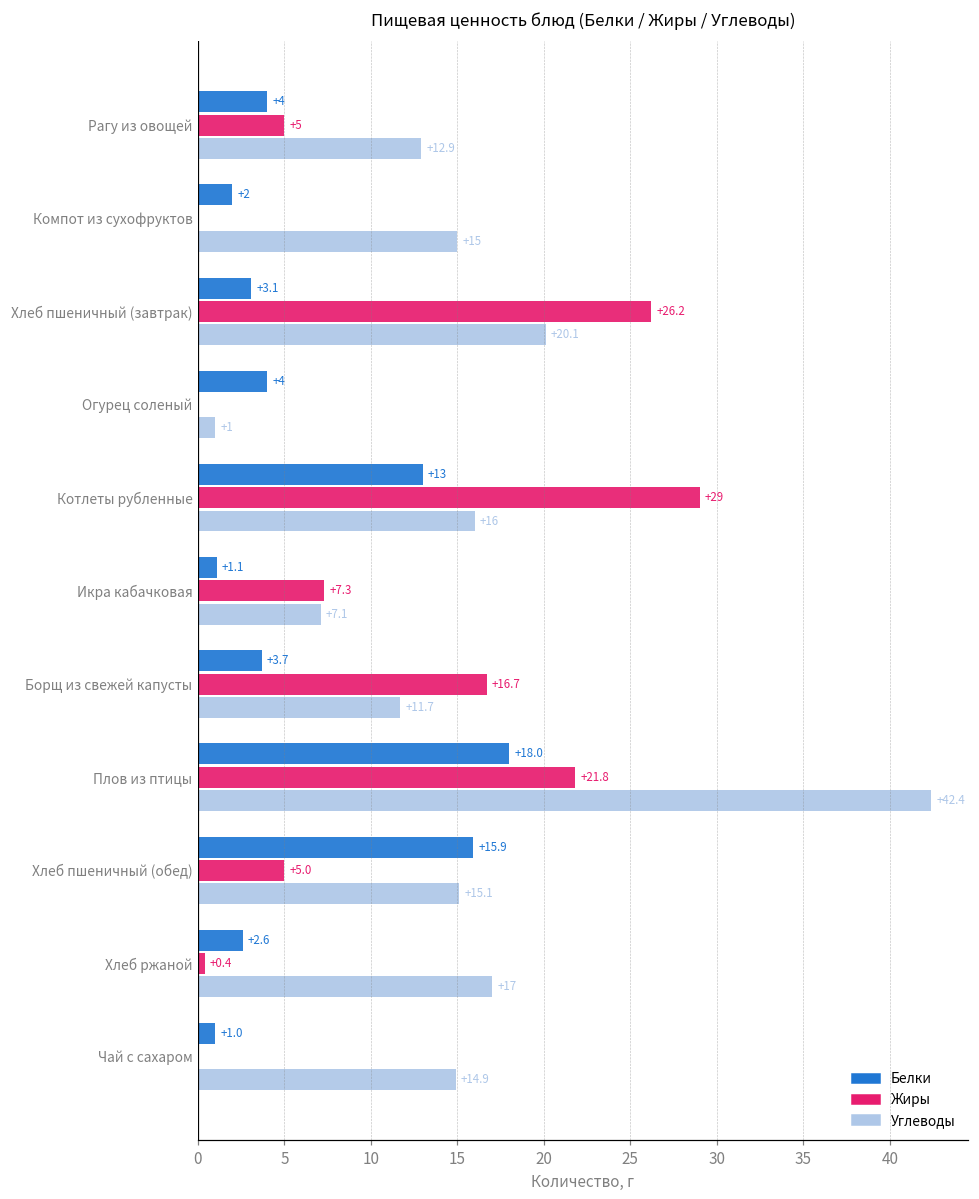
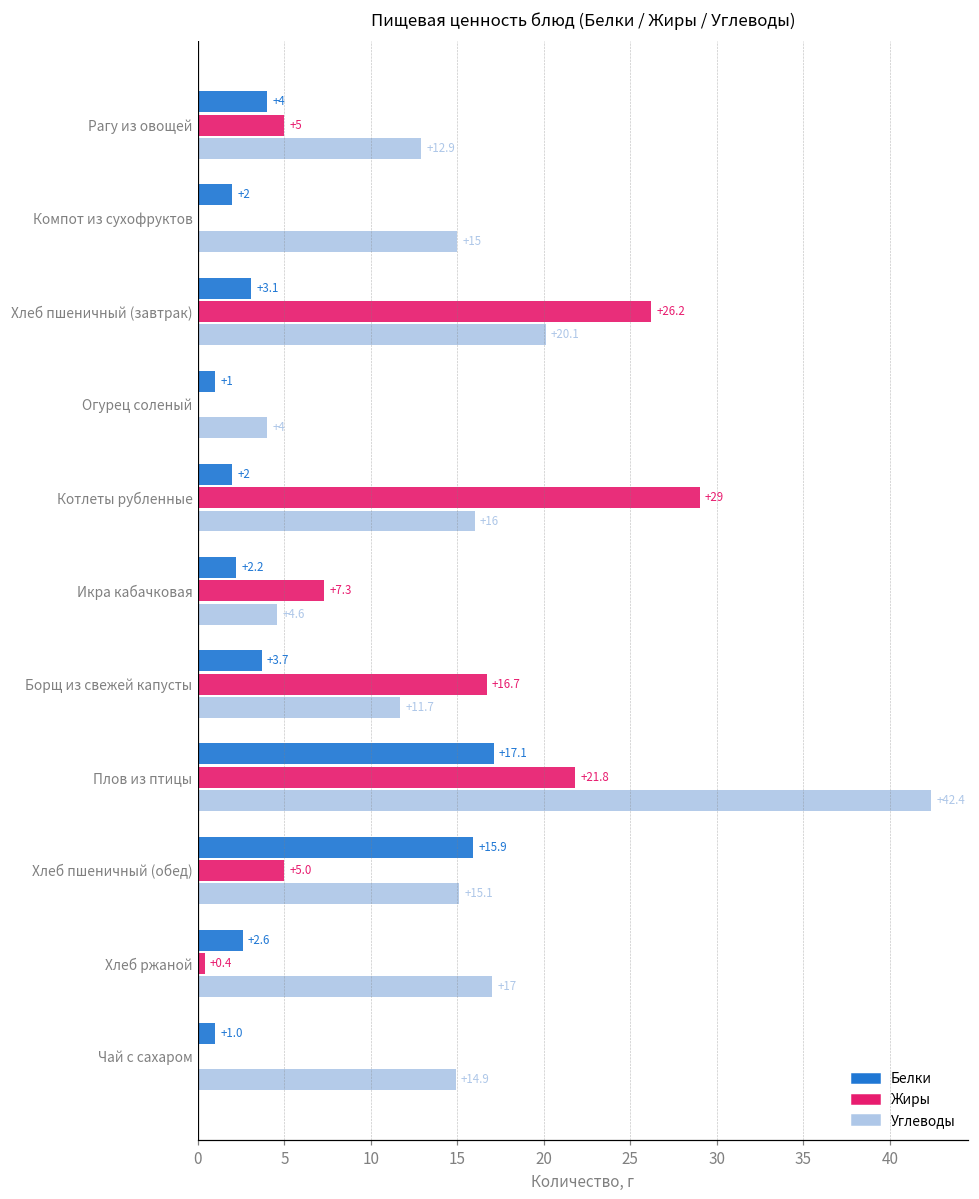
  {
    "Белки": {
      "Рагу из овощей": "+4",
      "Компот из сухофруктов": "+2",
      "Хлеб пшеничный (завтрак)": "+3.1",
-     "Огурец соленый": "+4",
-     "Котлеты рубленные": "+13",
-     "Икра кабачковая": "+1.1",
+     "Огурец соленый": "+1",
+     "Котлеты рубленные": "+2",
+     "Икра кабачковая": "+2.2",
      "Борщ из свежей капусты": "+3.7",
-     "Плов из птицы": "+18.0",
+     "Плов из птицы": "+17.1",
      "Хлеб пшеничный (обед)": "+15.9",
      "Хлеб ржаной": "+2.6",
      "Чай с сахаром": "+1.0"
    },
    "Жиры": {
      "Рагу из овощей": "+5",
      "Хлеб пшеничный (завтрак)": "+26.2",
      "Котлеты рубленные": "+29",
      "Икра кабачковая": "+7.3",
      "Борщ из свежей капусты": "+16.7",
      "Плов из птицы": "+21.8",
      "Хлеб пшеничный (обед)": "+5.0",
      "Хлеб ржаной": "+0.4"
    },
    "Углеводы": {
      "Рагу из овощей": "+12.9",
      "Компот из сухофруктов": "+15",
      "Хлеб пшеничный (завтрак)": "+20.1",
-     "Огурец соленый": "+1",
+     "Огурец соленый": "+4",
      "Котлеты рубленные": "+16",
-     "Икра кабачковая": "+7.1",
+     "Икра кабачковая": "+4.6",
      "Борщ из свежей капусты": "+11.7",
      "Плов из птицы": "+42.4",
      "Хлеб пшеничный (обед)": "+15.1",
      "Хлеб ржаной": "+17",
      "Чай с сахаром": "+14.9"
    }
  }
